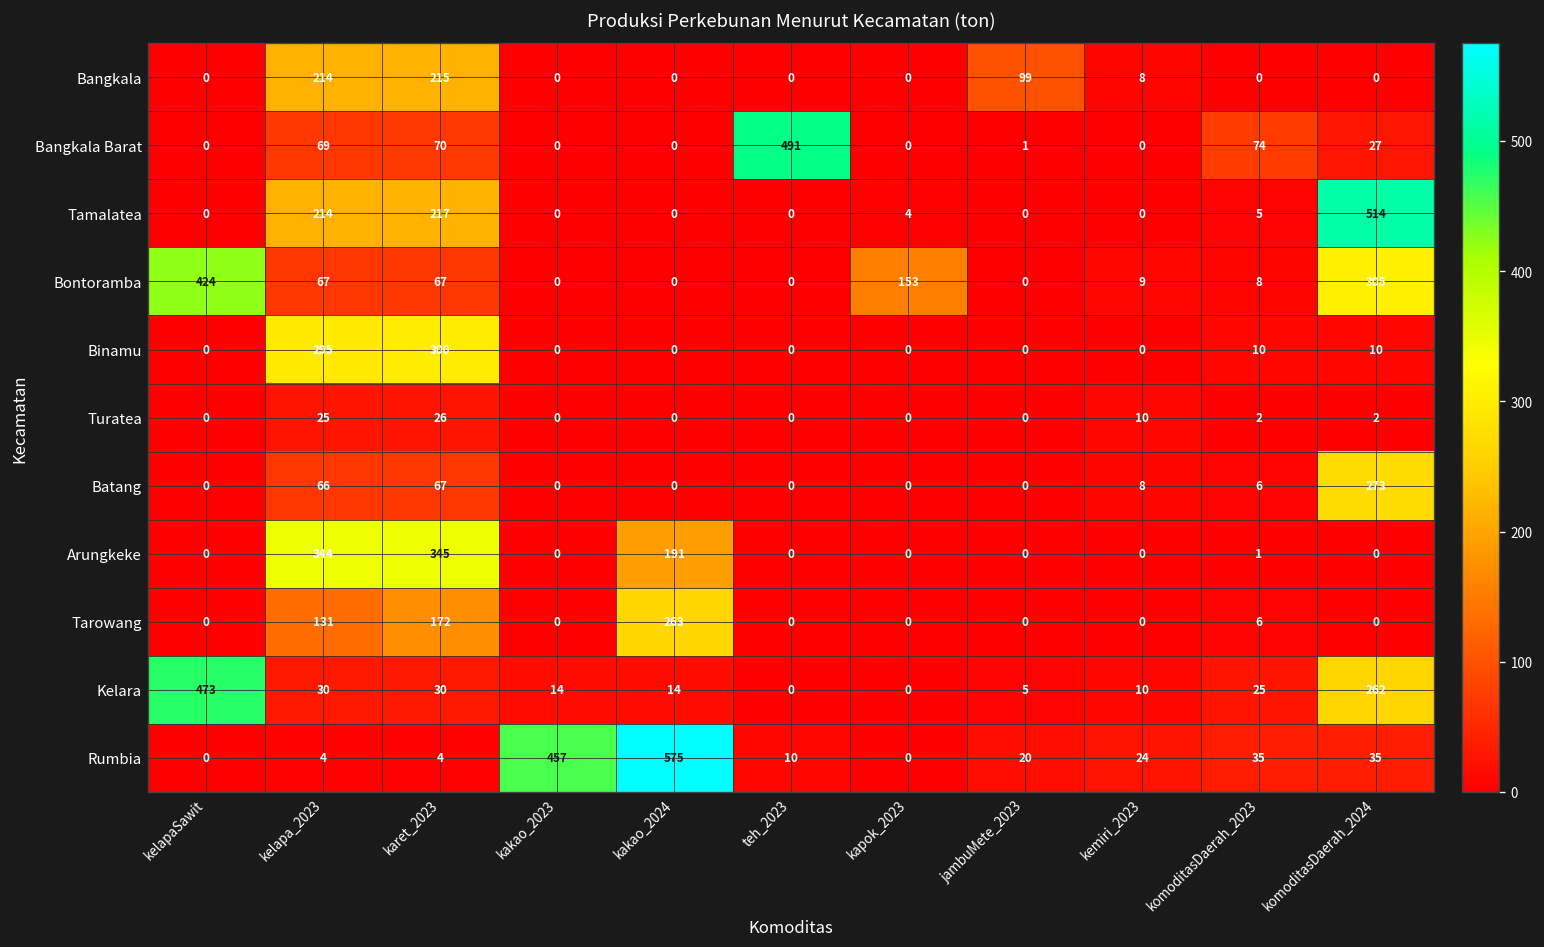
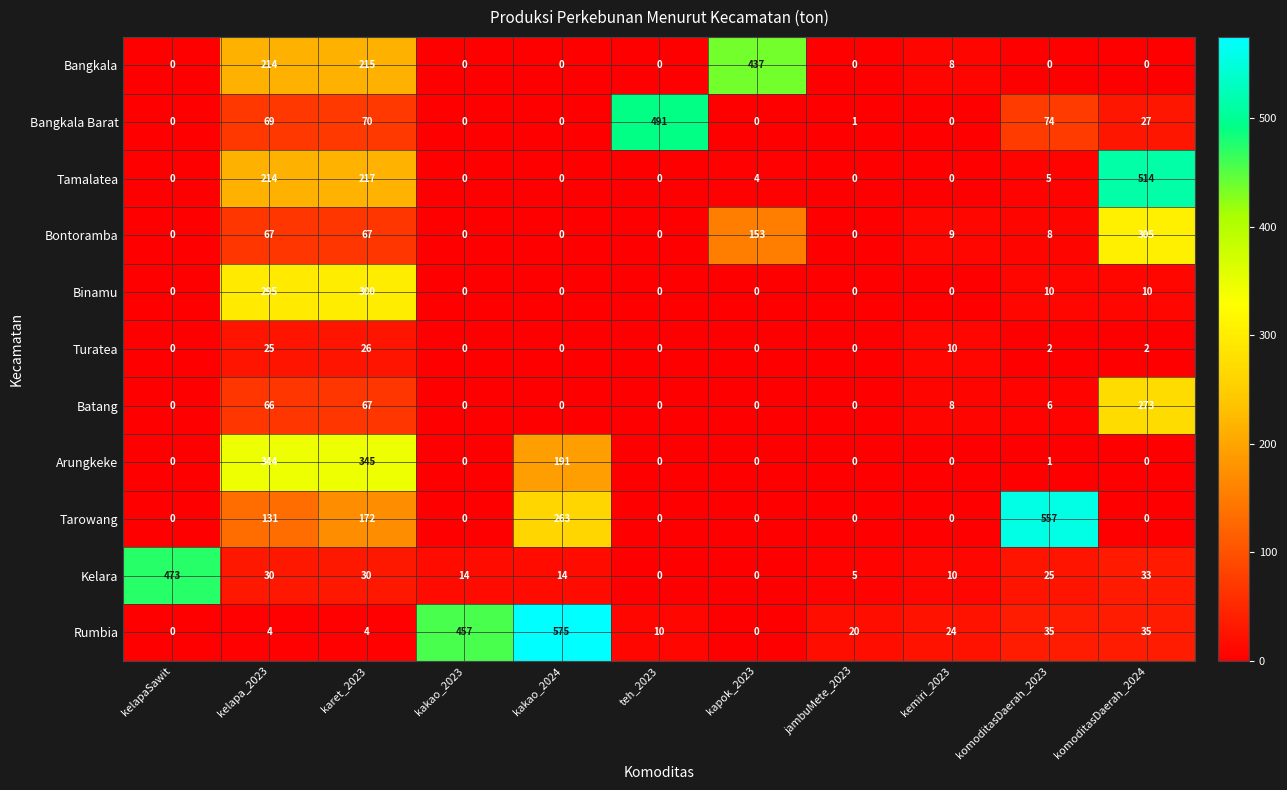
  {
    "Bangkala": {
      "kelapaSawit": 0,
      "kelapa_2023": 214,
      "karet_2023": 215,
      "kakao_2023": 0,
      "kakao_2024": 0,
      "teh_2023": 0,
-     "kapok_2023": 0,
-     "jambuMete_2023": 99,
+     "kapok_2023": 437,
+     "jambuMete_2023": 0,
      "kemiri_2023": 8,
      "komoditasDaerah_2023": 0,
      "komoditasDaerah_2024": 0
    },
    "Bangkala Barat": {
      "kelapaSawit": 0,
      "kelapa_2023": 69,
      "karet_2023": 70,
      "kakao_2023": 0,
      "kakao_2024": 0,
      "teh_2023": 491,
      "kapok_2023": 0,
      "jambuMete_2023": 1,
      "kemiri_2023": 0,
      "komoditasDaerah_2023": 74,
      "komoditasDaerah_2024": 27
    },
    "Tamalatea": {
      "kelapaSawit": 0,
      "kelapa_2023": 214,
      "karet_2023": 217,
      "kakao_2023": 0,
      "kakao_2024": 0,
      "teh_2023": 0,
      "kapok_2023": 4,
      "jambuMete_2023": 0,
      "kemiri_2023": 0,
      "komoditasDaerah_2023": 5,
      "komoditasDaerah_2024": 514
    },
    "Bontoramba": {
-     "kelapaSawit": 424,
+     "kelapaSawit": 0,
      "kelapa_2023": 67,
      "karet_2023": 67,
      "kakao_2023": 0,
      "kakao_2024": 0,
      "teh_2023": 0,
      "kapok_2023": 153,
      "jambuMete_2023": 0,
      "kemiri_2023": 9,
      "komoditasDaerah_2023": 8,
      "komoditasDaerah_2024": 305
    },
    "Binamu": {
      "kelapaSawit": 0,
      "kelapa_2023": 295,
      "karet_2023": 300,
      "kakao_2023": 0,
      "kakao_2024": 0,
      "teh_2023": 0,
      "kapok_2023": 0,
      "jambuMete_2023": 0,
      "kemiri_2023": 0,
      "komoditasDaerah_2023": 10,
      "komoditasDaerah_2024": 10
    },
    "Turatea": {
      "kelapaSawit": 0,
      "kelapa_2023": 25,
      "karet_2023": 26,
      "kakao_2023": 0,
      "kakao_2024": 0,
      "teh_2023": 0,
      "kapok_2023": 0,
      "jambuMete_2023": 0,
      "kemiri_2023": 10,
      "komoditasDaerah_2023": 2,
      "komoditasDaerah_2024": 2
    },
    "Batang": {
      "kelapaSawit": 0,
      "kelapa_2023": 66,
      "karet_2023": 67,
      "kakao_2023": 0,
      "kakao_2024": 0,
      "teh_2023": 0,
      "kapok_2023": 0,
      "jambuMete_2023": 0,
      "kemiri_2023": 8,
      "komoditasDaerah_2023": 6,
      "komoditasDaerah_2024": 273
    },
    "Arungkeke": {
      "kelapaSawit": 0,
      "kelapa_2023": 344,
      "karet_2023": 345,
      "kakao_2023": 0,
      "kakao_2024": 191,
      "teh_2023": 0,
      "kapok_2023": 0,
      "jambuMete_2023": 0,
      "kemiri_2023": 0,
      "komoditasDaerah_2023": 1,
      "komoditasDaerah_2024": 0
    },
    "Tarowang": {
      "kelapaSawit": 0,
      "kelapa_2023": 131,
      "karet_2023": 172,
      "kakao_2023": 0,
      "kakao_2024": 263,
      "teh_2023": 0,
      "kapok_2023": 0,
      "jambuMete_2023": 0,
      "kemiri_2023": 0,
-     "komoditasDaerah_2023": 6,
+     "komoditasDaerah_2023": 557,
      "komoditasDaerah_2024": 0
    },
    "Kelara": {
      "kelapaSawit": 473,
      "kelapa_2023": 30,
      "karet_2023": 30,
      "kakao_2023": 14,
      "kakao_2024": 14,
      "teh_2023": 0,
      "kapok_2023": 0,
      "jambuMete_2023": 5,
      "kemiri_2023": 10,
      "komoditasDaerah_2023": 25,
-     "komoditasDaerah_2024": 262
+     "komoditasDaerah_2024": 33
    },
    "Rumbia": {
      "kelapaSawit": 0,
      "kelapa_2023": 4,
      "karet_2023": 4,
      "kakao_2023": 457,
      "kakao_2024": 575,
      "teh_2023": 10,
      "kapok_2023": 0,
      "jambuMete_2023": 20,
      "kemiri_2023": 24,
      "komoditasDaerah_2023": 35,
      "komoditasDaerah_2024": 35
    }
  }
